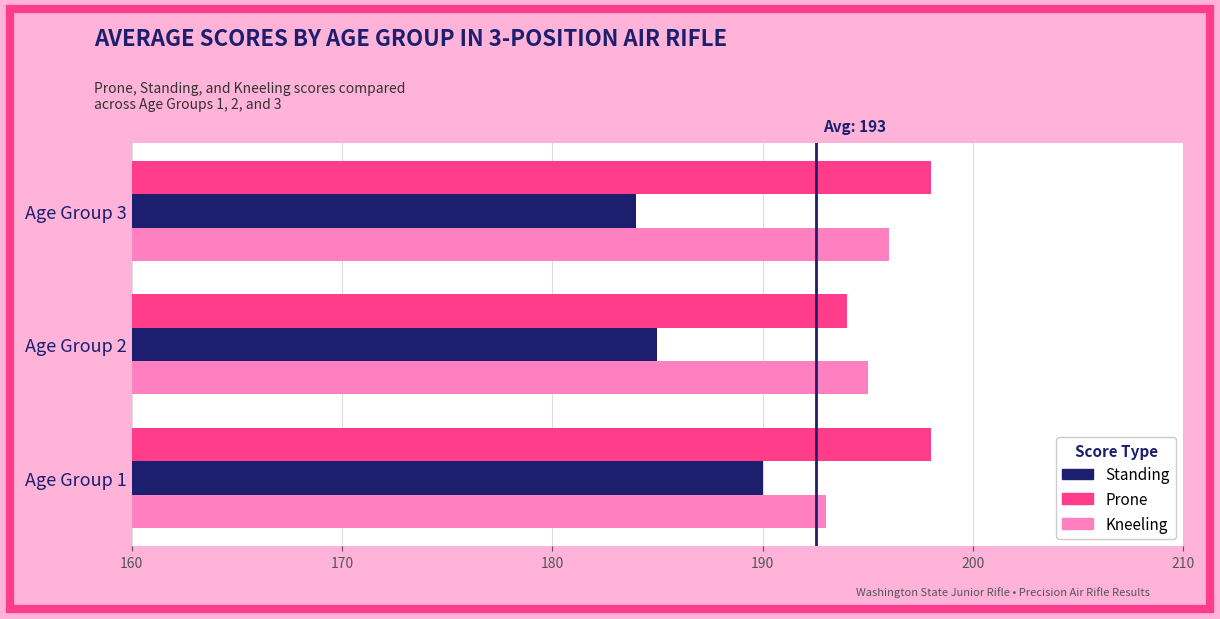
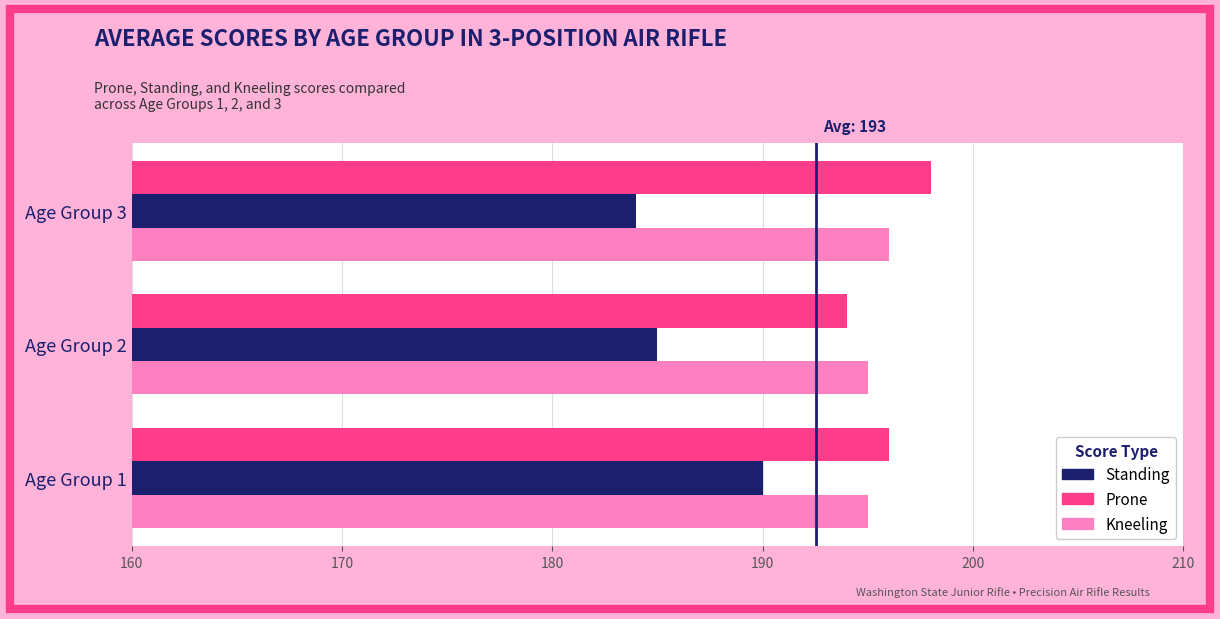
  {
    "Prone": {
      "Age Group 3": 198,
      "Age Group 2": 194,
-     "Age Group 1": 198
+     "Age Group 1": 196
    },
    "Standing": {
      "Age Group 3": 184,
      "Age Group 2": 185,
      "Age Group 1": 190
    },
    "Kneeling": {
      "Age Group 3": 196,
      "Age Group 2": 195,
-     "Age Group 1": 193
+     "Age Group 1": 195
    }
  }
